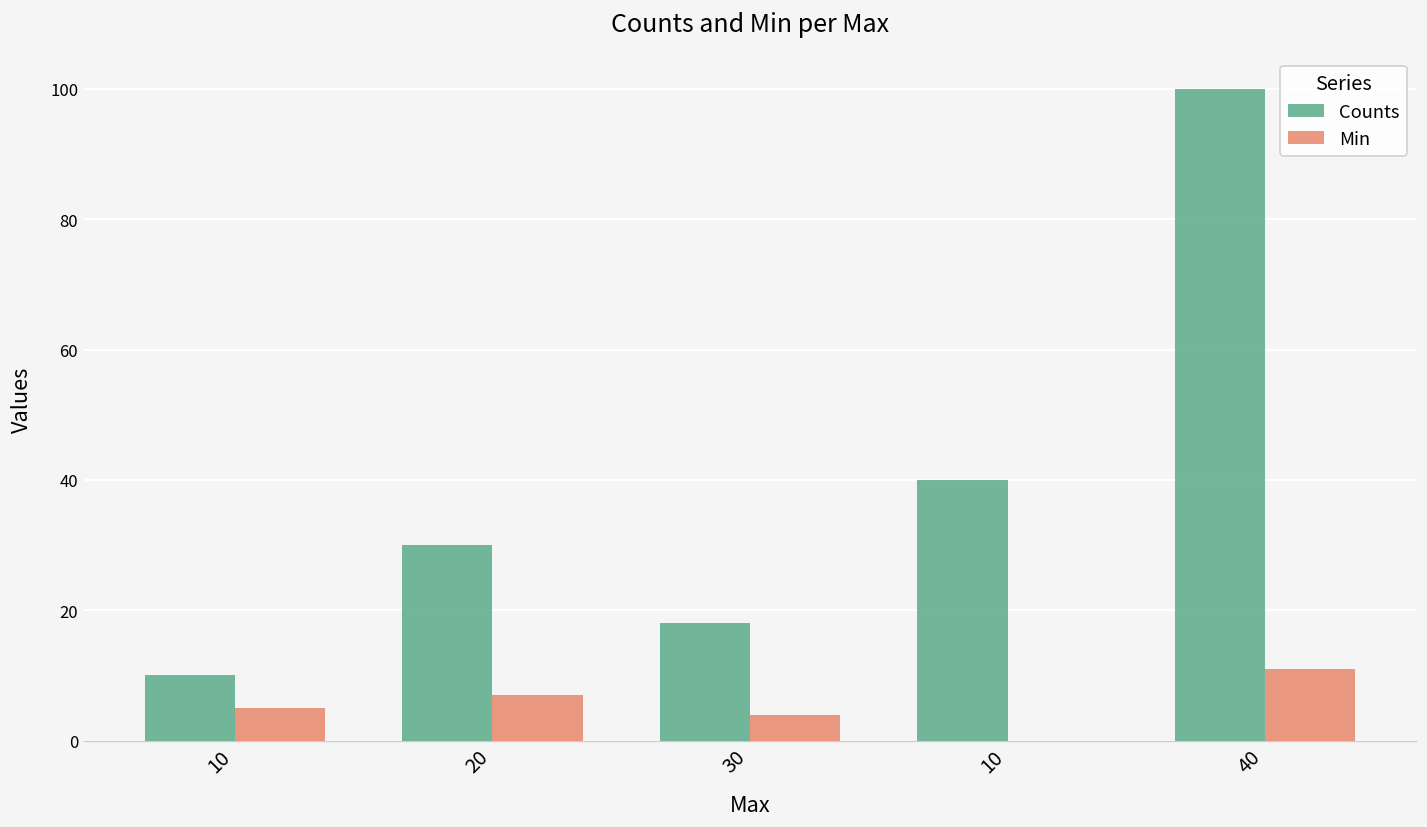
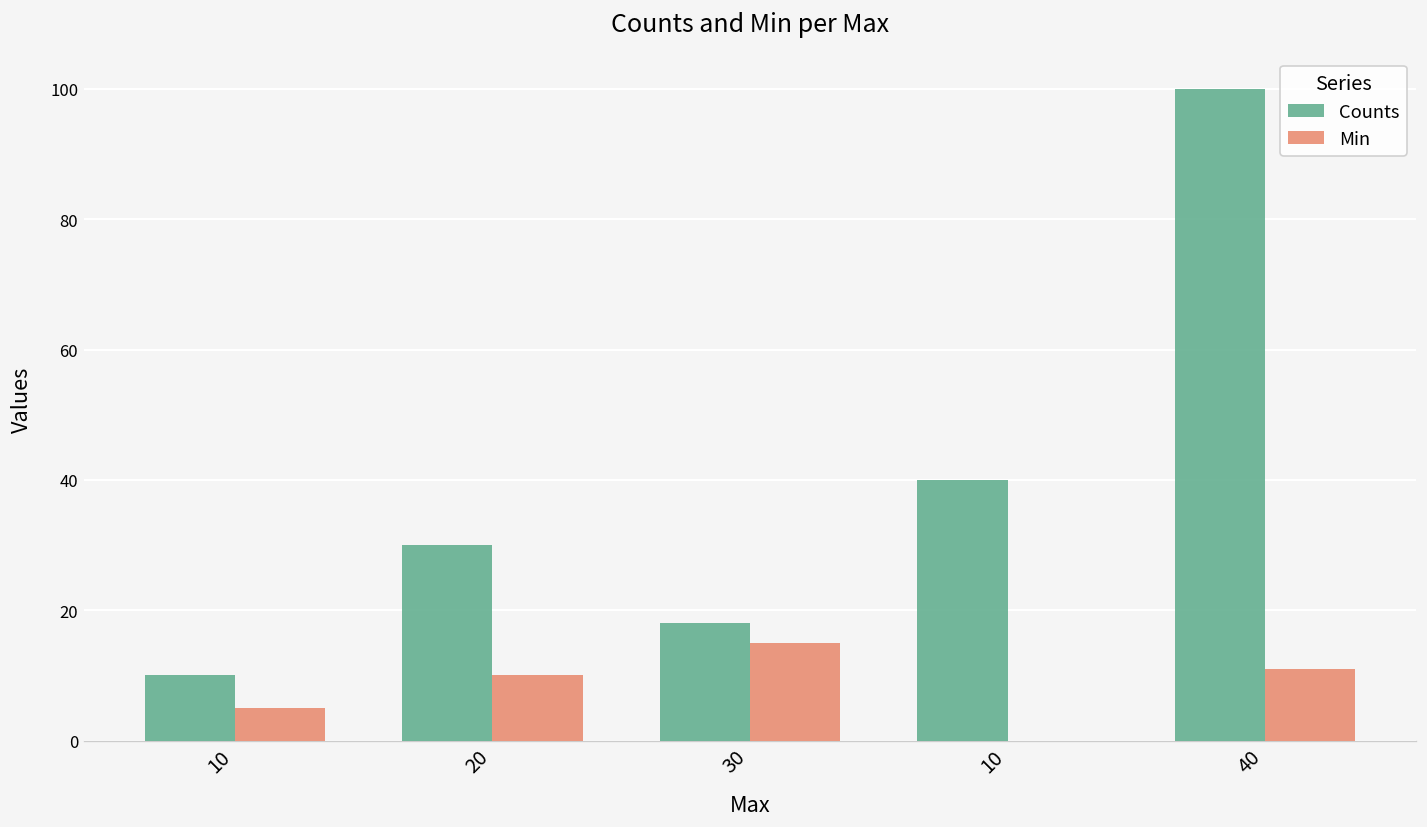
  {
    "Counts": {
      "20": 30,
      "30": 18,
      "40": 100
    },
    "Min": {
-     "20": 7,
-     "30": 4,
+     "20": 10,
+     "30": 15,
      "40": 11
    }
  }
